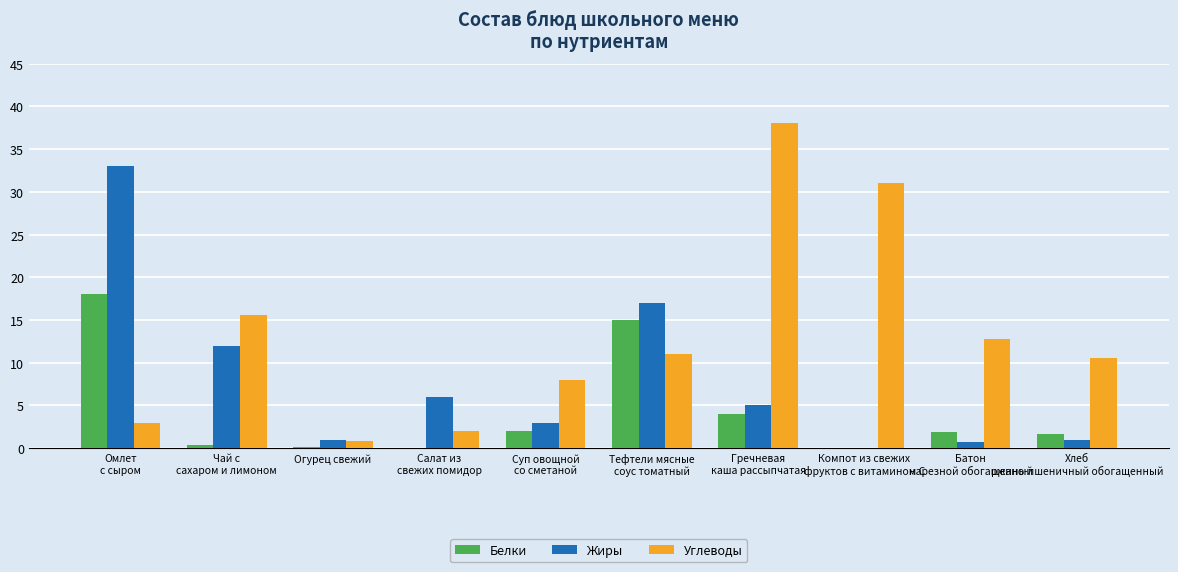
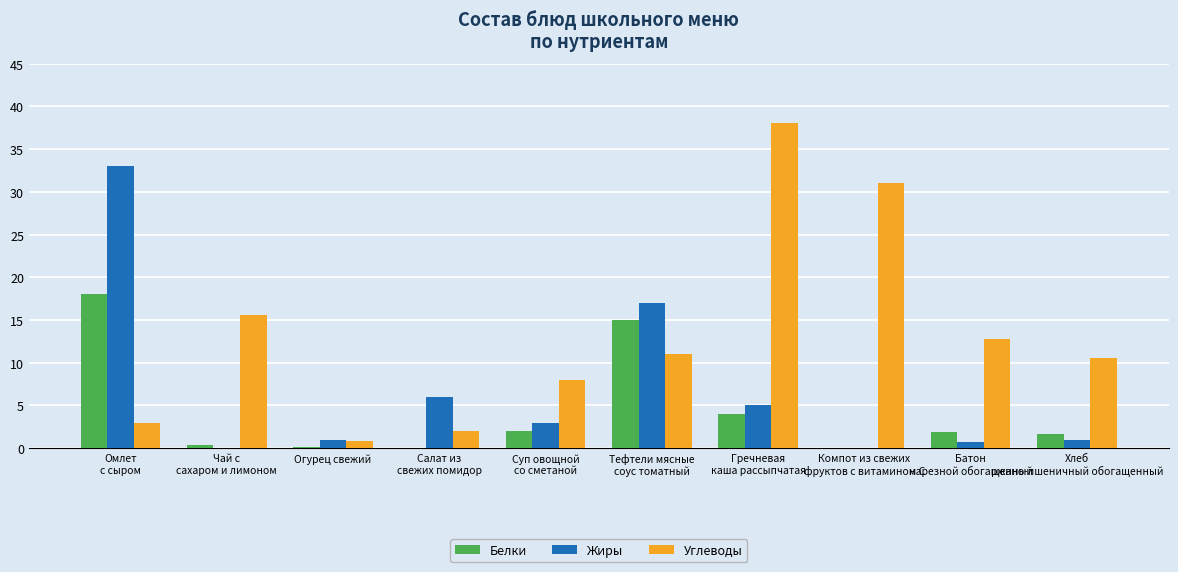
  {
    "Жиры": {
      "Омлет с сыром": 33,
-     "Чай с сахаром и лимоном": 12,
+     "Чай с сахаром и лимоном": 0,
      "Огурец свежий": 1,
      "Салат из свежих помидор": 6,
      "Суп овощной со сметаной": 3,
      "Тефтели мясные соус томатный": 17,
      "Гречневая каша рассыпчатая": 5,
      "Компот из свежих фруктов с витамином С": 0
    }
  }
